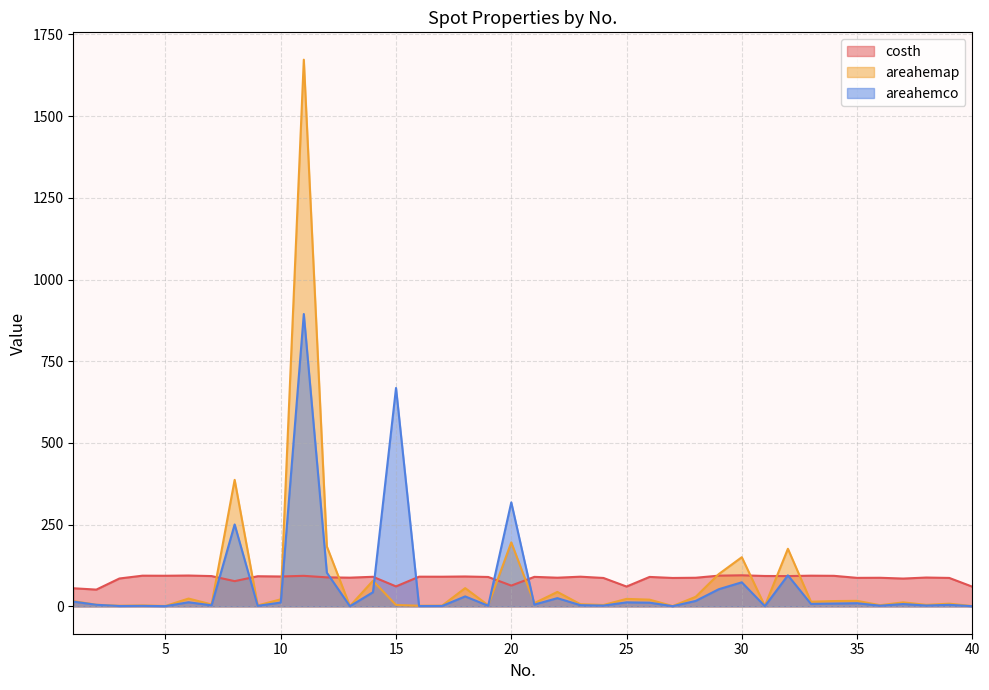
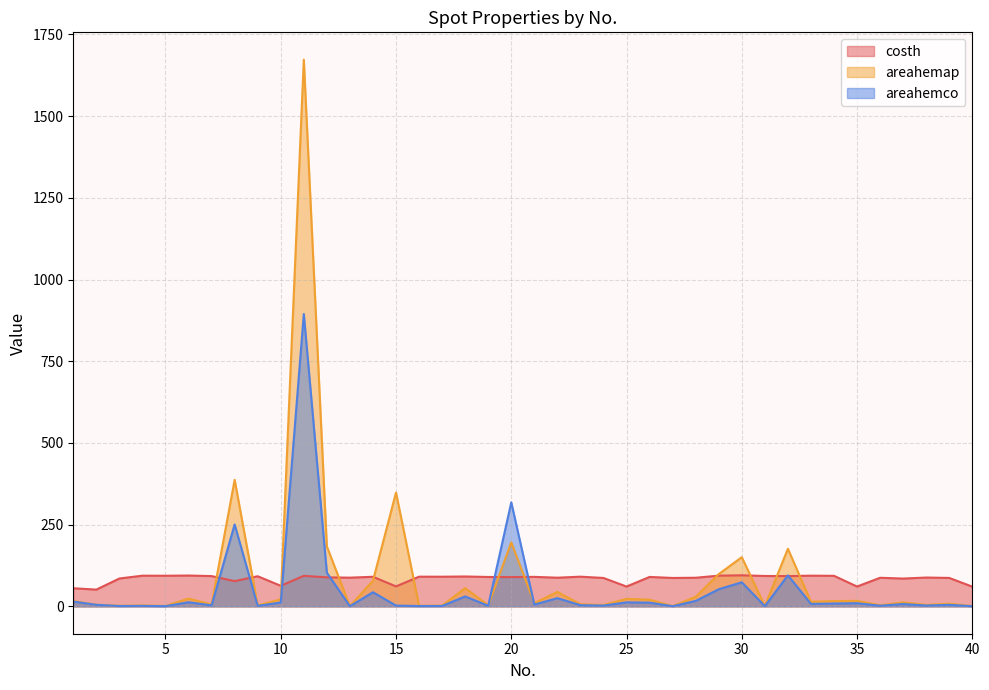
  {
    "costh": {
      "5": 90,
-     "10": 90,
+     "10": 60,
      "15": 60,
-     "20": 60,
+     "20": 90,
      "25": 60,
      "30": 100,
-     "35": 90,
+     "35": 60,
      "40": 60
    },
    "areahemap": {
      "10": 20,
-     "15": 0,
+     "15": 350,
      "20": 200,
      "25": 20,
      "30": 150
    },
    "areahemco": {
      "10": 10,
-     "15": 670,
+     "15": 0,
      "20": 320,
      "25": 10,
      "30": 70
    }
  }
